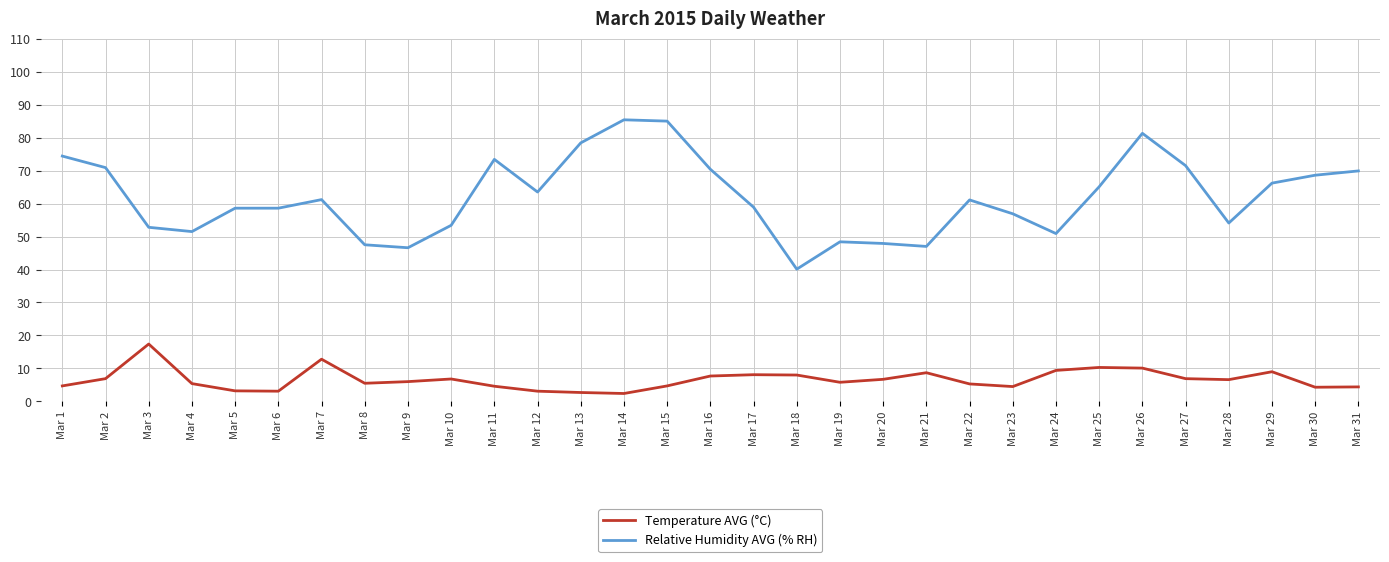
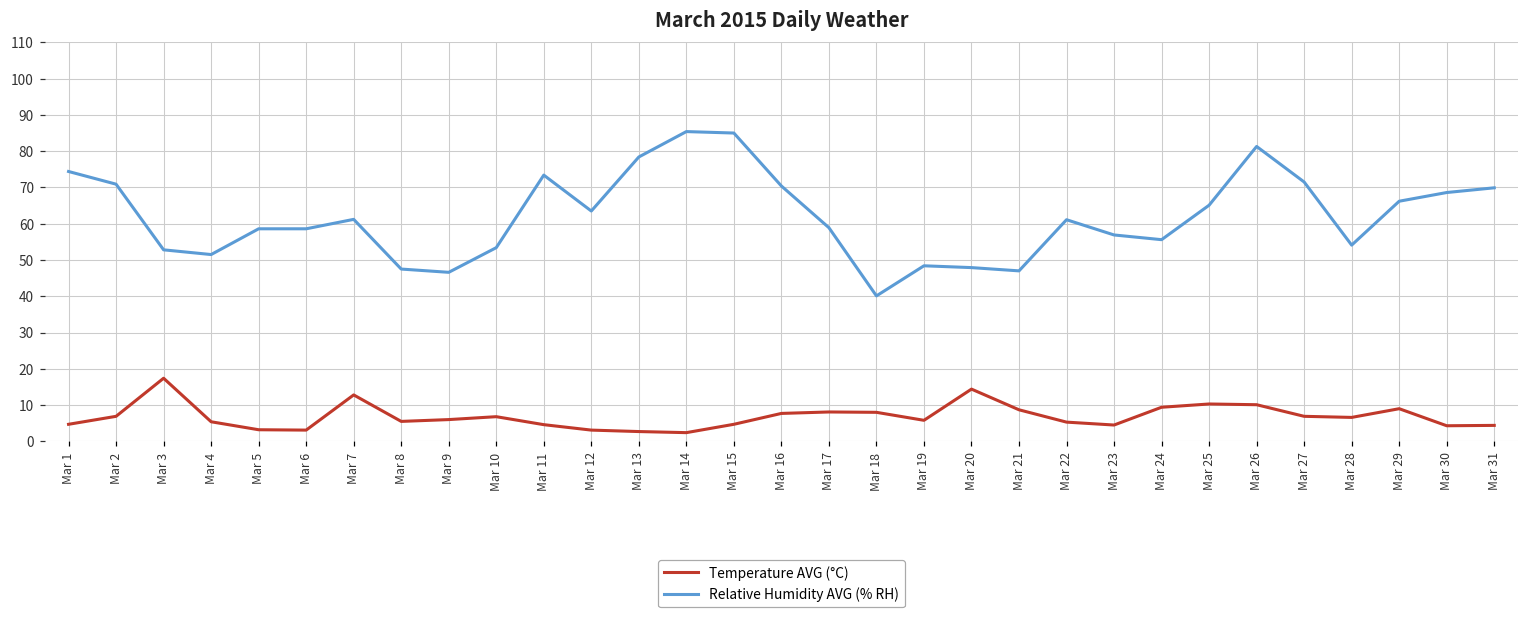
  {
    "Temperature AVG (°C)": {
      "Mar 1": 5,
      "Mar 2": 7,
      "Mar 3": 17,
      "Mar 4": 5,
      "Mar 5": 3,
      "Mar 6": 3,
      "Mar 7": 13,
      "Mar 8": 6,
      "Mar 9": 6,
      "Mar 10": 7,
      "Mar 11": 5,
      "Mar 12": 3,
      "Mar 13": 3,
      "Mar 14": 2,
      "Mar 15": 5,
      "Mar 16": 8,
      "Mar 17": 8,
      "Mar 18": 8,
      "Mar 19": 6,
-     "Mar 20": 7,
+     "Mar 20": 14,
      "Mar 21": 9,
      "Mar 22": 5,
      "Mar 23": 5,
      "Mar 24": 9,
      "Mar 25": 10,
      "Mar 26": 10,
      "Mar 27": 7,
      "Mar 28": 7,
      "Mar 29": 9,
      "Mar 30": 4,
      "Mar 31": 4
    },
    "Relative Humidity AVG (% RH)": {
      "Mar 1": 74,
      "Mar 2": 71,
      "Mar 3": 53,
      "Mar 4": 52,
      "Mar 5": 59,
      "Mar 6": 59,
      "Mar 7": 61,
      "Mar 8": 48,
      "Mar 9": 47,
      "Mar 10": 53,
      "Mar 11": 73,
      "Mar 12": 64,
      "Mar 13": 78,
      "Mar 14": 85,
      "Mar 15": 85,
      "Mar 16": 70,
      "Mar 17": 59,
      "Mar 18": 40,
      "Mar 19": 48,
      "Mar 20": 48,
      "Mar 21": 47,
      "Mar 22": 61,
      "Mar 23": 57,
-     "Mar 24": 51,
+     "Mar 24": 56,
      "Mar 25": 65,
      "Mar 26": 81,
      "Mar 27": 72,
      "Mar 28": 54,
      "Mar 29": 66,
      "Mar 30": 69,
      "Mar 31": 70
    }
  }
